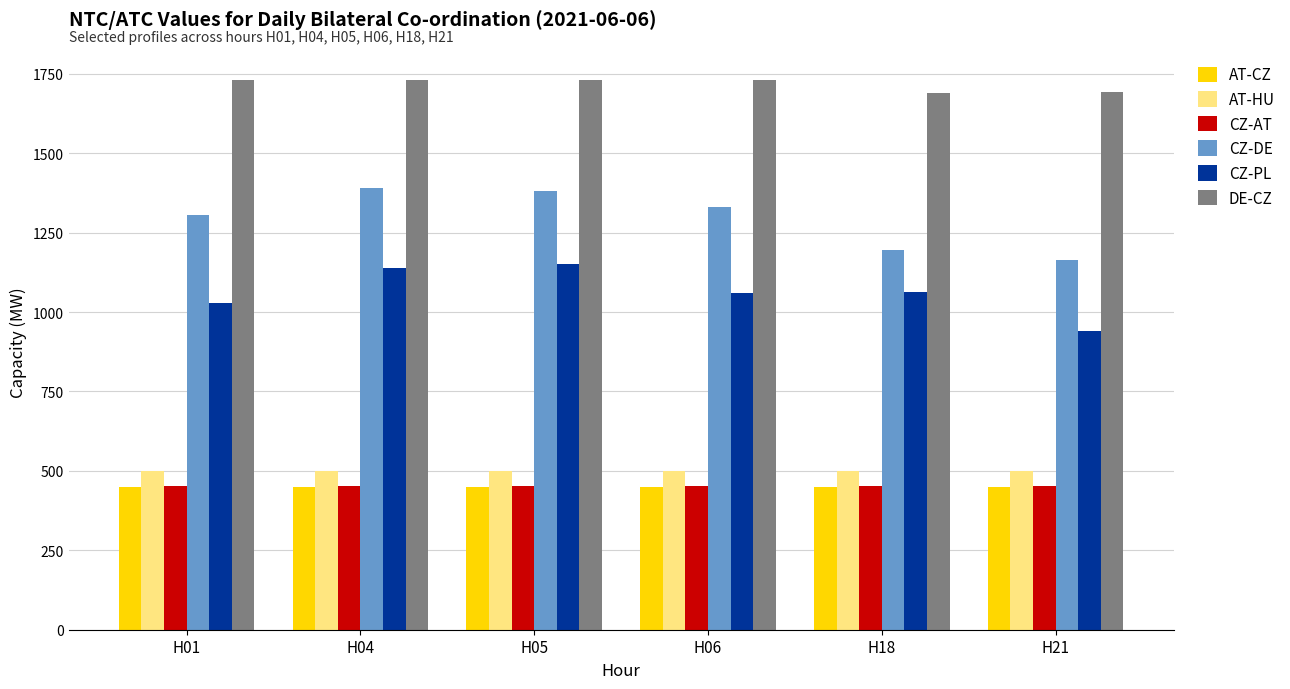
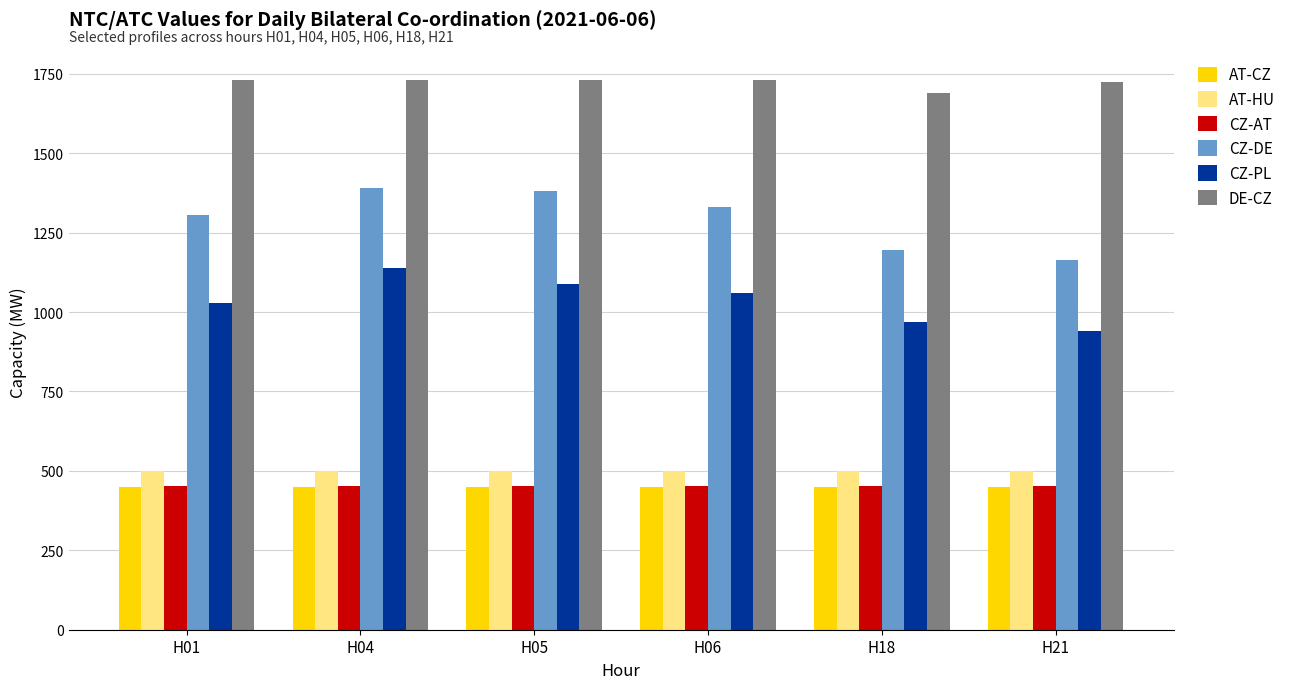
  {
    "AT-CZ": {
      "H01": 450,
      "H04": 450,
      "H05": 450,
      "H06": 450,
      "H18": 450,
      "H21": 450
    },
    "AT-HU": {
      "H01": 500,
      "H04": 500,
      "H05": 500,
      "H06": 500,
      "H18": 500,
      "H21": 500
    },
    "CZ-AT": {
      "H01": 450,
      "H04": 450,
      "H05": 450,
      "H06": 450,
      "H18": 450,
      "H21": 450
    },
    "CZ-DE": {
      "H01": 1310,
      "H04": 1390,
      "H05": 1380,
      "H06": 1330,
      "H18": 1200,
      "H21": 1170
    },
    "CZ-PL": {
      "H01": 1030,
      "H04": 1140,
-     "H05": 1150,
+     "H05": 1090,
      "H06": 1060,
-     "H18": 1060,
+     "H18": 970,
      "H21": 940
    },
    "DE-CZ": {
      "H01": 1730,
      "H04": 1730,
      "H05": 1730,
      "H06": 1730,
      "H18": 1690,
-     "H21": 1690
+     "H21": 1730
    }
  }
